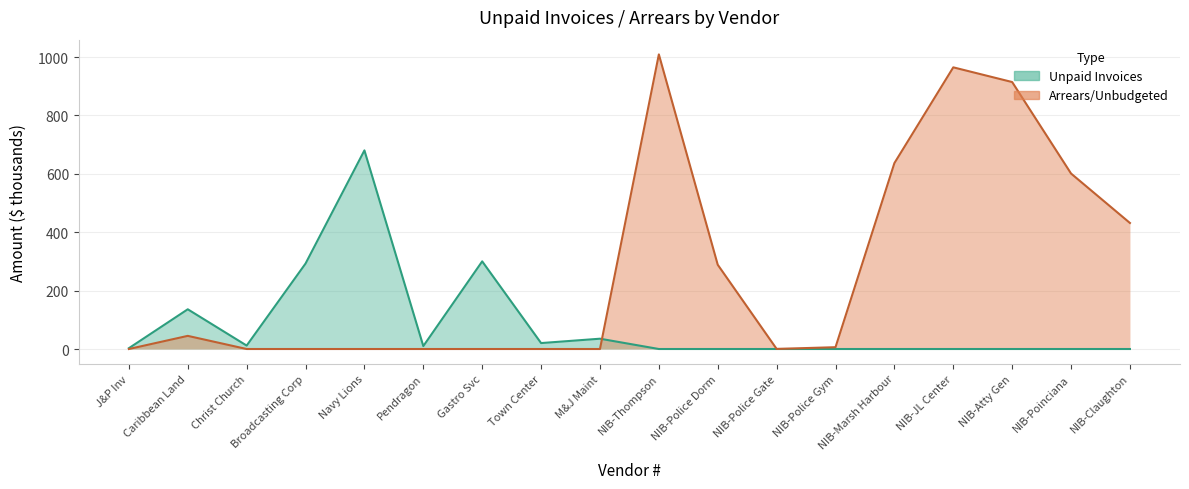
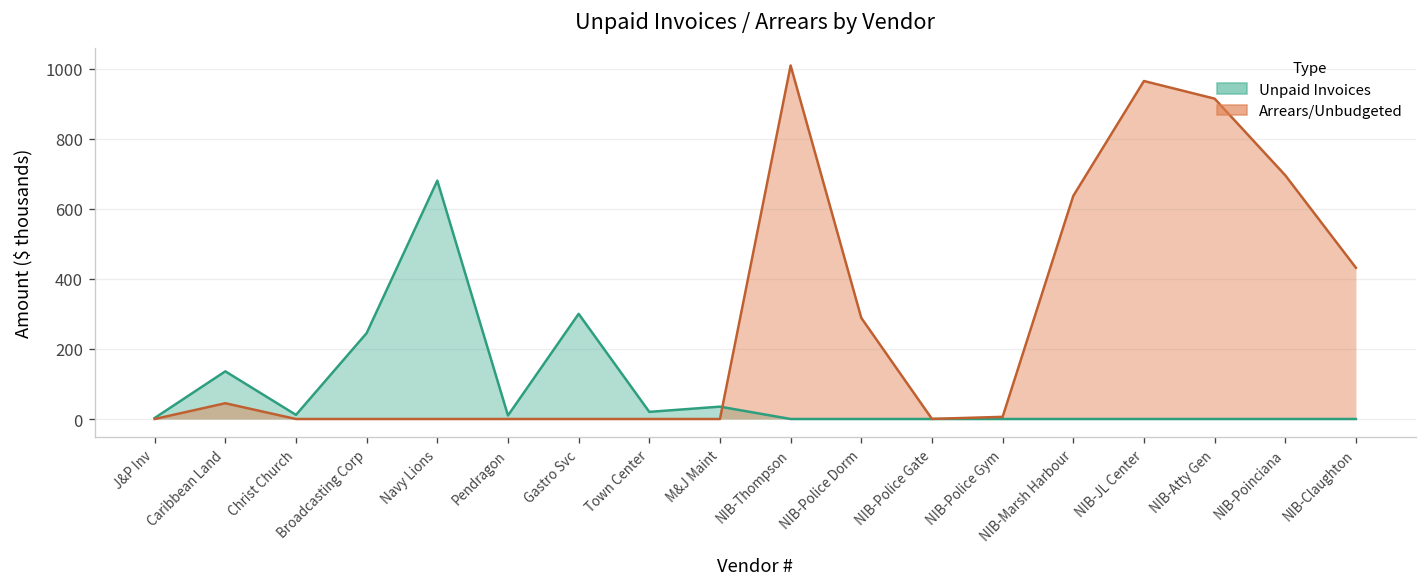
  {
    "Unpaid Invoices": {
      "Caribbean Land": 140,
      "Christ Church": 10,
-     "Broadcasting Corp": 290,
+     "Broadcasting Corp": 250,
      "Navy Lions": 680,
      "Pendragon": 10,
      "Gastro Svc": 300,
      "Town Center": 20,
      "M&J Maint": 40,
      "NIB-Thompson": 0,
      "NIB-Police Dorm": 0,
      "NIB-Marsh Harbour": 0,
      "NIB-JL Center": 0,
      "NIB-Atty Gen": 0,
      "NIB-Poinciana": 0,
      "NIB-Claughton": 0
    },
    "Arrears/Unbudgeted": {
      "Caribbean Land": 50,
      "Christ Church": 0,
      "Broadcasting Corp": 0,
      "Navy Lions": 0,
      "Pendragon": 0,
      "Gastro Svc": 0,
      "Town Center": 0,
      "M&J Maint": 0,
      "NIB-Thompson": 1010,
      "NIB-Police Dorm": 290,
      "NIB-Marsh Harbour": 640,
      "NIB-JL Center": 960,
      "NIB-Atty Gen": 910,
-     "NIB-Poinciana": 600,
+     "NIB-Poinciana": 700,
      "NIB-Claughton": 430
    }
  }
